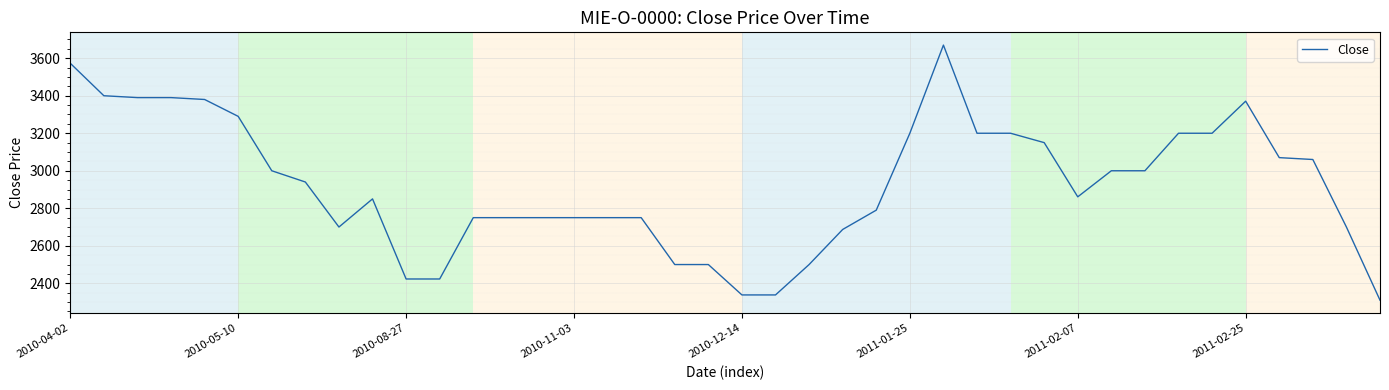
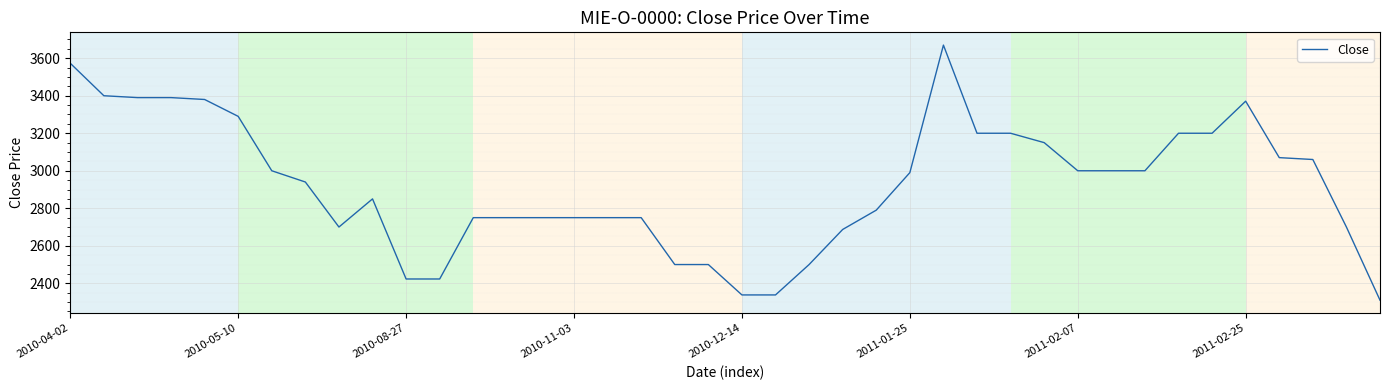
  {
    "2010-04-02": 3570,
    "2010-05-10": 3290,
    "2010-08-27": 2420,
    "2010-12-14": 2340,
-   "2011-01-25": 3200,
-   "2011-02-07": 2860,
+   "2011-01-25": 2990,
+   "2011-02-07": 3000,
    "2011-02-25": 3370
  }
